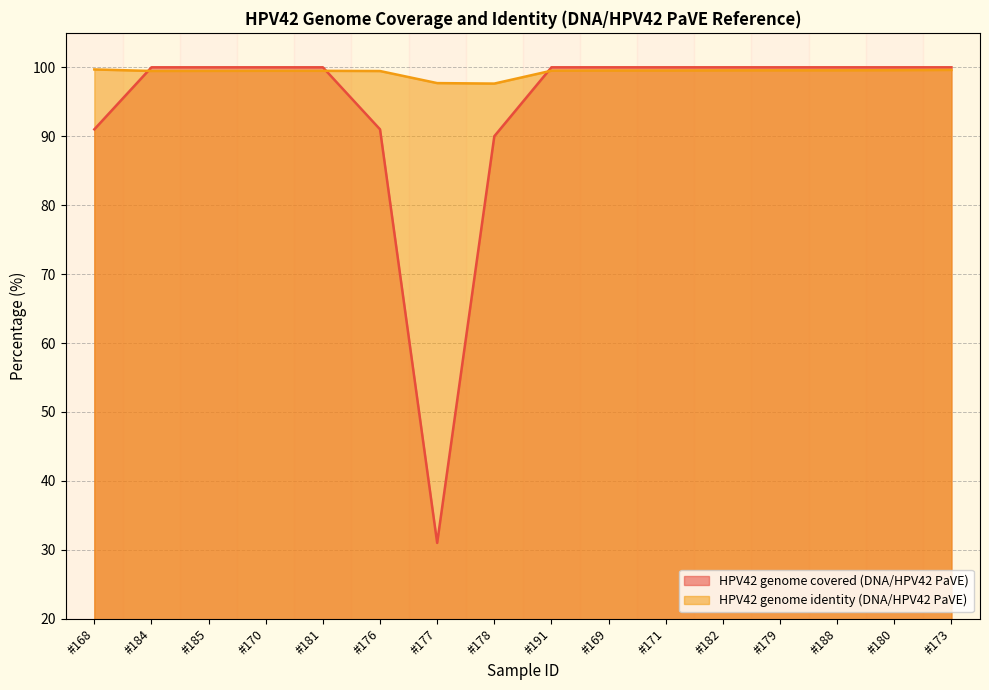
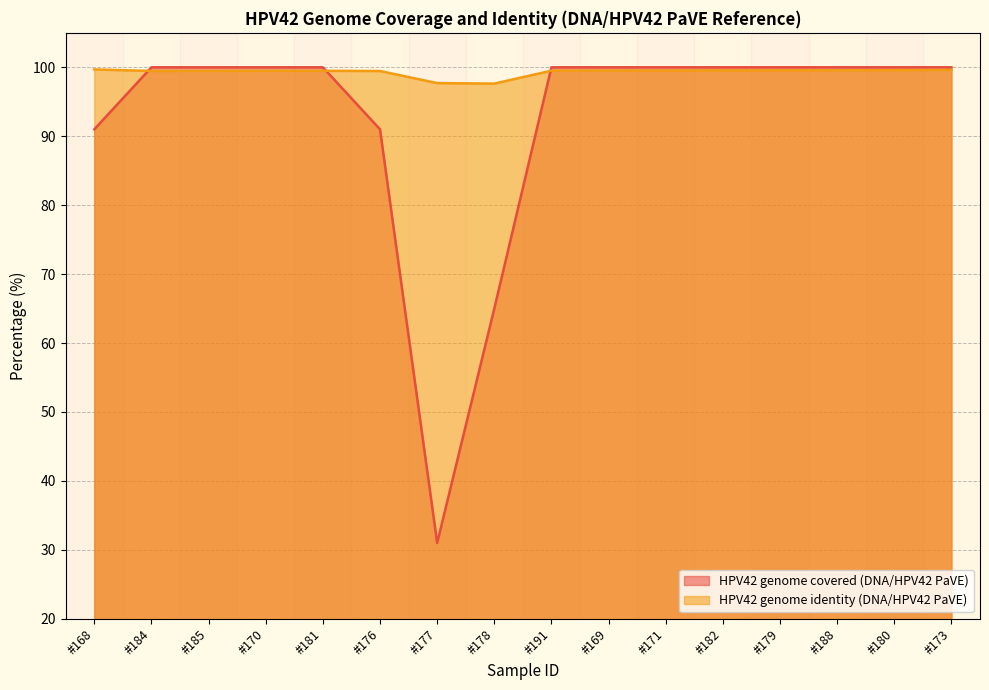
  {
    "HPV42 genome covered (DNA/HPV42 PaVE)": {
      "#168": 91,
      "#184": 100,
      "#185": 100,
      "#170": 100,
      "#181": 100,
      "#176": 91,
      "#177": 31,
-     "#178": 90,
+     "#178": 65,
      "#191": 100,
      "#169": 100,
      "#171": 100,
      "#182": 100,
      "#179": 100,
      "#188": 100,
      "#180": 100,
      "#173": 100
    },
    "HPV42 genome identity (DNA/HPV42 PaVE)": {
      "#168": 100,
      "#184": 99,
      "#185": 99,
      "#170": 99,
      "#181": 99,
      "#176": 99,
      "#177": 98,
      "#178": 98,
      "#191": 100,
      "#169": 100,
      "#171": 100,
      "#182": 100,
      "#179": 100,
      "#188": 100,
      "#180": 100,
      "#173": 100
    }
  }
